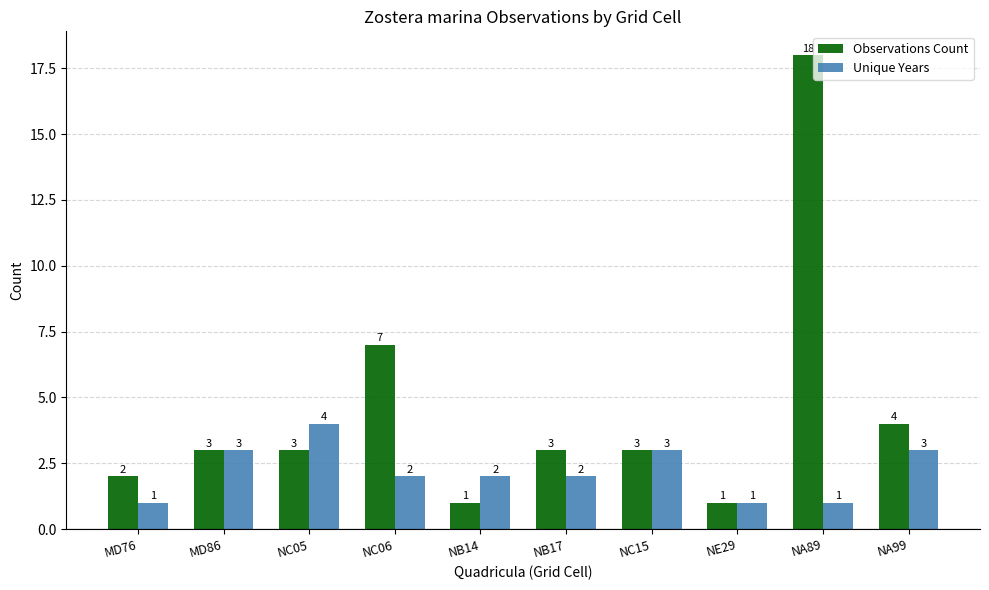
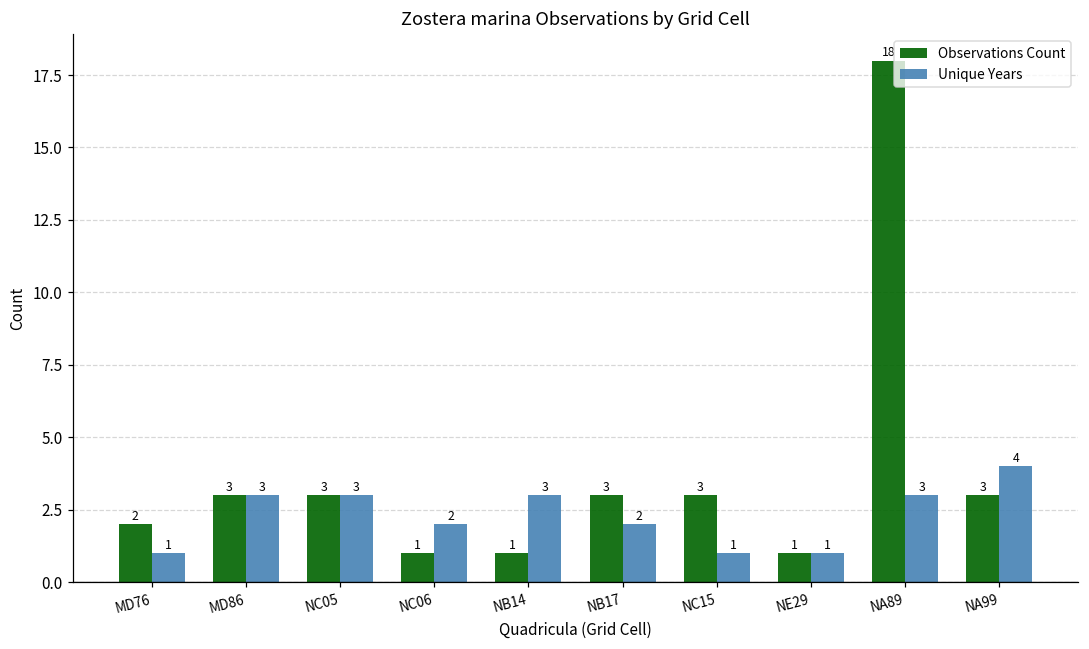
  {
    "Observations Count": {
      "MD76": 2,
      "MD86": 3,
      "NC05": 3,
-     "NC06": 7,
+     "NC06": 1,
      "NB14": 1,
      "NB17": 3,
      "NC15": 3,
      "NE29": 1,
-     "NA99": 4
+     "NA99": 3
    },
    "Unique Years": {
      "MD76": 1,
      "MD86": 3,
-     "NC05": 4,
+     "NC05": 3,
      "NC06": 2,
-     "NB14": 2,
+     "NB14": 3,
      "NB17": 2,
-     "NC15": 3,
+     "NC15": 1,
      "NE29": 1,
-     "NA89": 1,
-     "NA99": 3
+     "NA89": 3,
+     "NA99": 4
    }
  }
